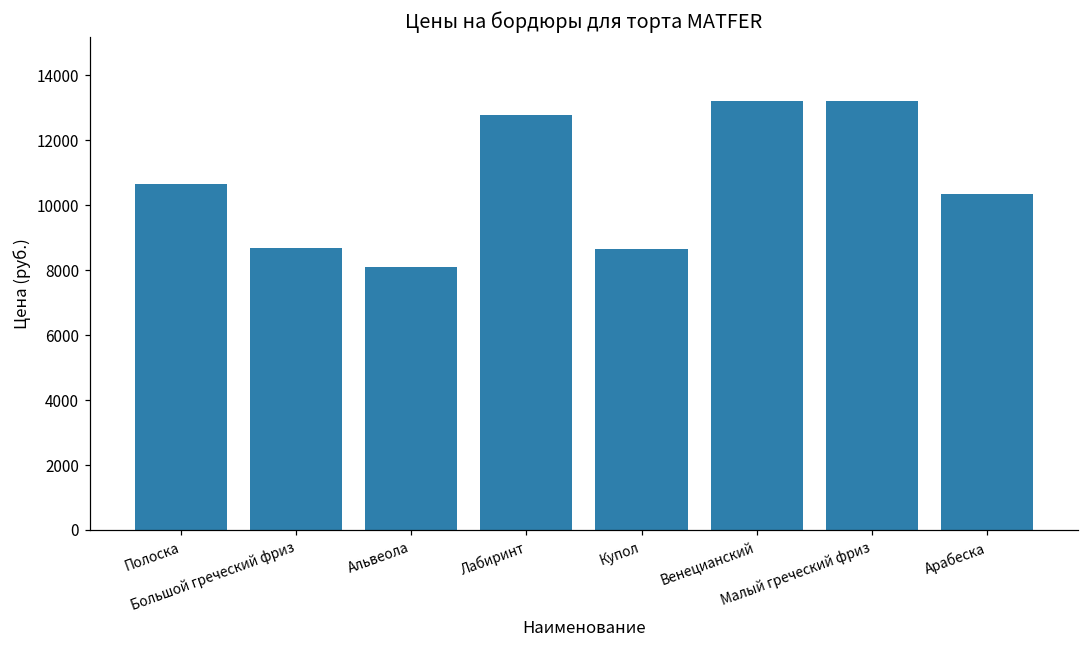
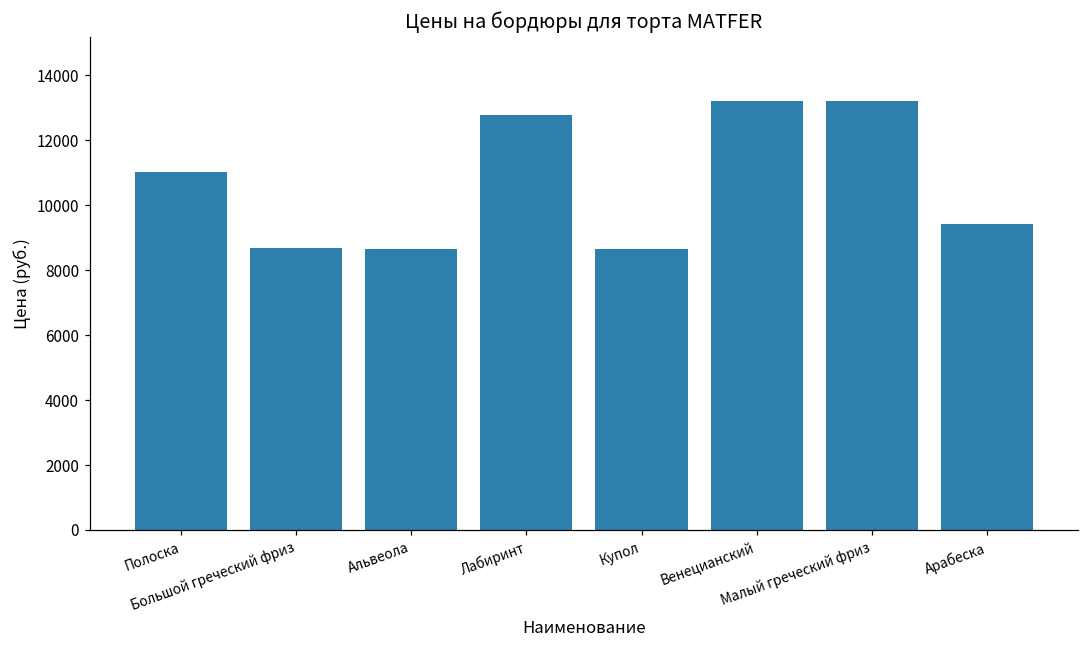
  {
-   "Полоска": 10700,
+   "Полоска": 11000,
    "Большой греческий фриз": 8700,
-   "Альвеола": 8100,
+   "Альвеола": 8700,
    "Лабиринт": 12800,
    "Купол": 8700,
    "Венецианский": 13200,
    "Малый греческий фриз": 13200,
-   "Арабеска": 10400
+   "Арабеска": 9400
  }
